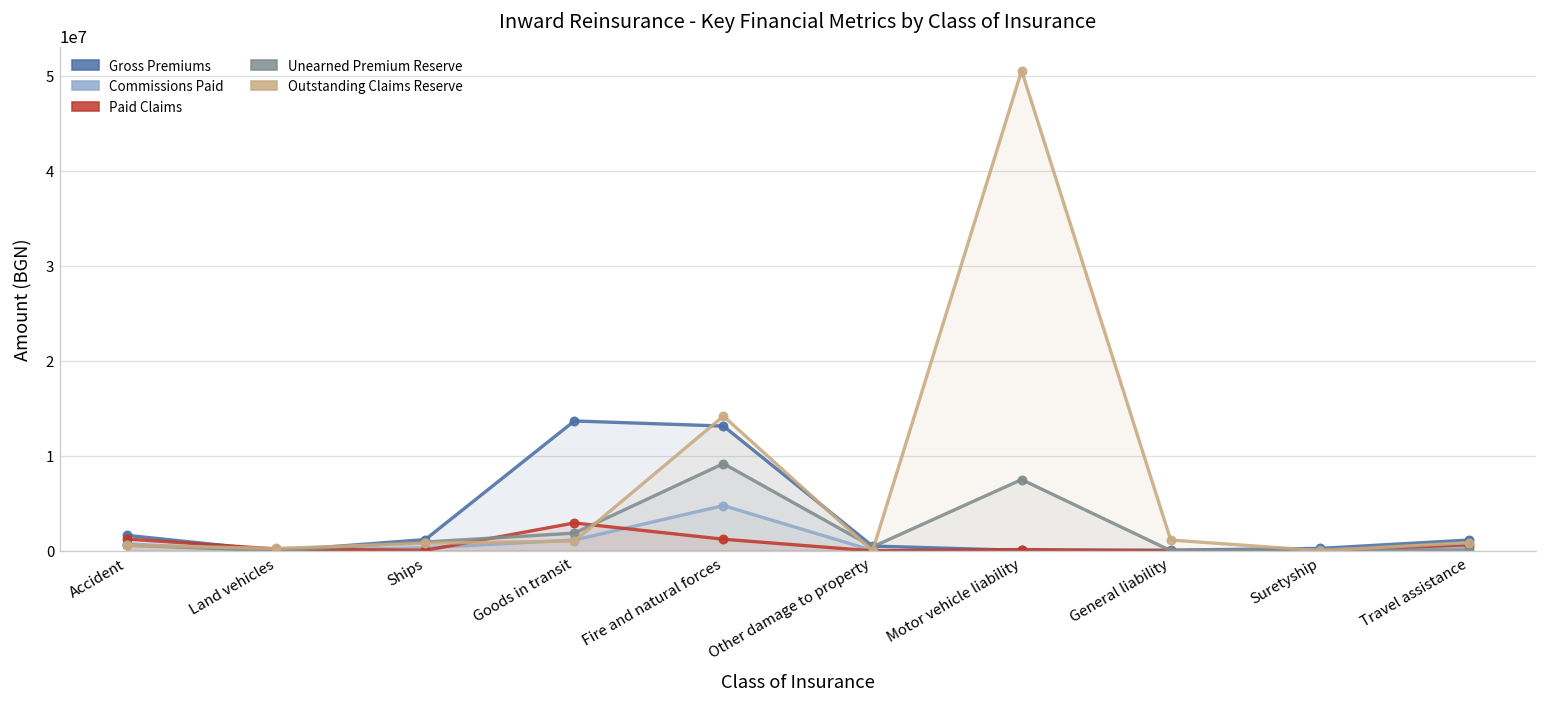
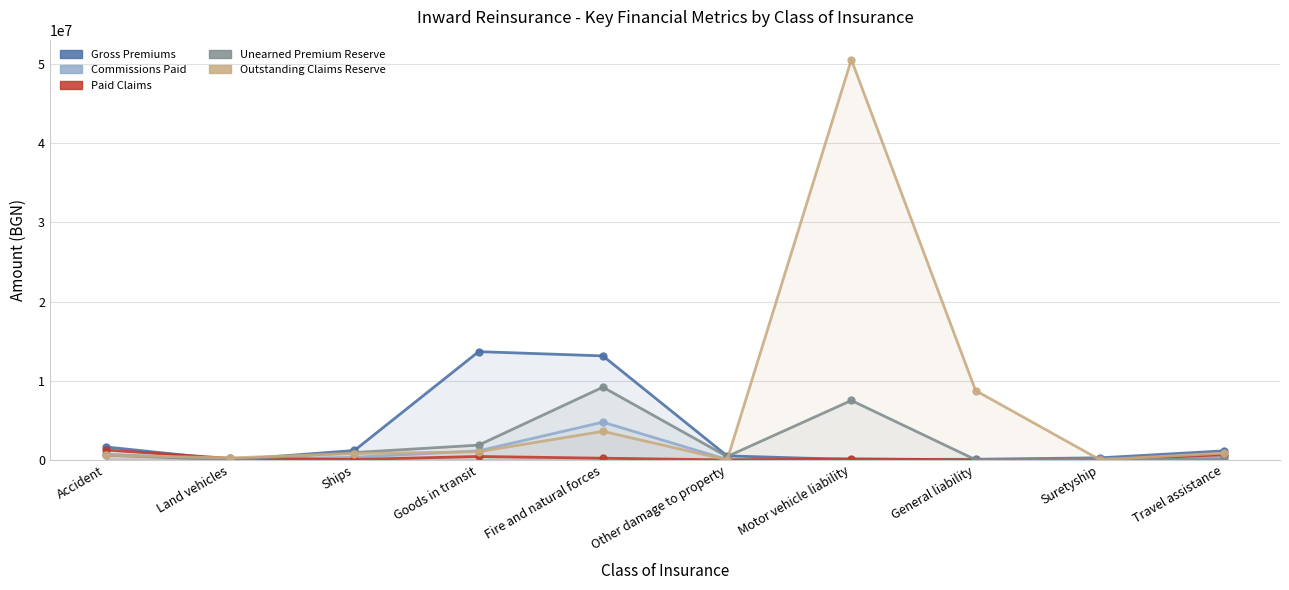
  {
    "Gross Premiums": {
      "Accident": 2000000,
      "Goods in transit": 14000000,
      "Fire and natural forces": 13000000
    },
    "Commissions Paid": {
      "Fire and natural forces": 5000000
    },
    "Paid Claims": {
      "Accident": 1000000,
-     "Goods in transit": 3000000,
-     "Fire and natural forces": 1000000
+     "Goods in transit": 0,
+     "Fire and natural forces": 0
    },
    "Unearned Premium Reserve": {
      "Goods in transit": 2000000,
      "Fire and natural forces": 9000000,
      "Motor vehicle liability": 8000000,
      "Travel assistance": 0
    },
    "Outstanding Claims Reserve": {
-     "Fire and natural forces": 14000000,
+     "Fire and natural forces": 4000000,
      "Motor vehicle liability": 51000000,
-     "General liability": 1000000
+     "General liability": 9000000
    }
  }
